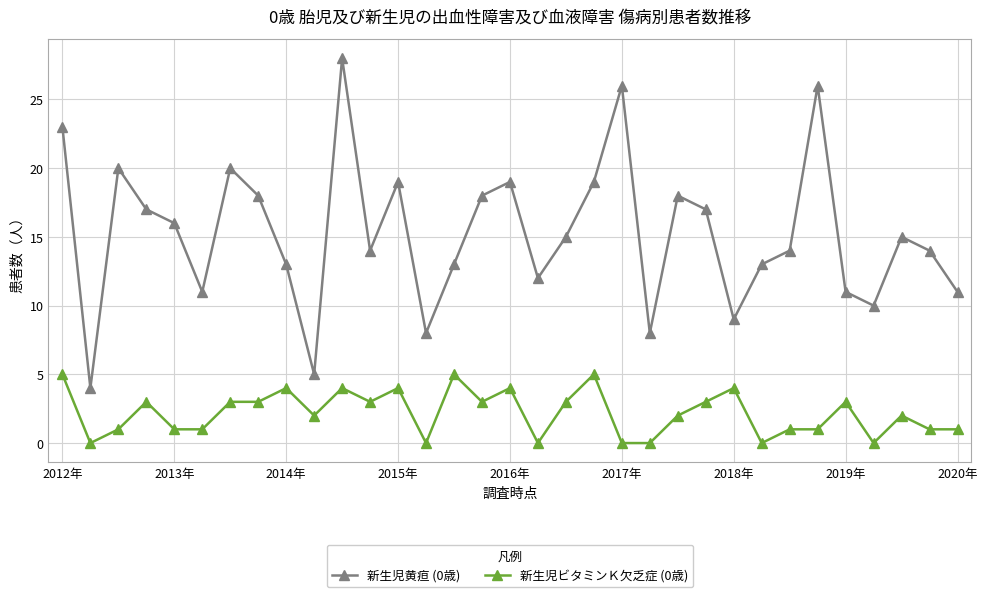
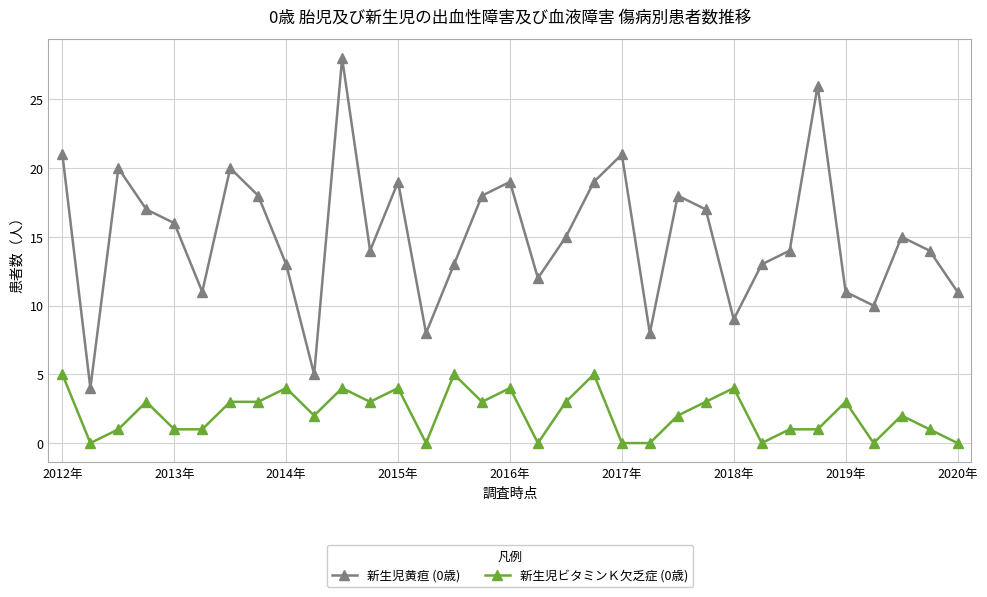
  {
    "新生児黄疸 (0歳)": {
-     "2012年": 23,
+     "2012年": 21,
      "2013年": 16,
      "2014年": 13,
      "2015年": 19,
      "2016年": 19,
-     "2017年": 26,
+     "2017年": 21,
      "2018年": 9,
      "2019年": 11,
      "2020年": 11
    },
    "新生児ビタミンＫ欠乏症 (0歳)": {
      "2012年": 5,
      "2013年": 1,
      "2014年": 4,
      "2015年": 4,
      "2016年": 4,
      "2017年": 0,
      "2018年": 4,
      "2019年": 3,
-     "2020年": 1
+     "2020年": 0
    }
  }
